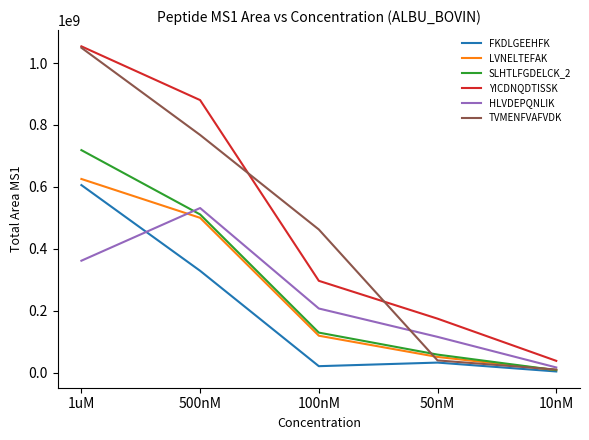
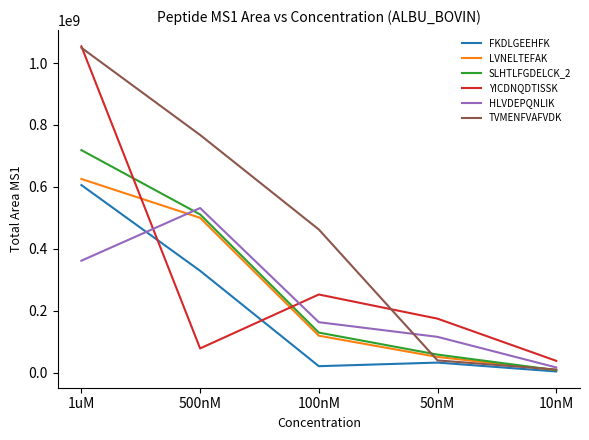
  {
    "FKDLGEEHFK": {
      "1uM": 610000000,
      "500nM": 330000000,
      "100nM": 20000000
    },
    "LVNELTEFAK": {
      "1uM": 630000000,
      "500nM": 500000000,
      "100nM": 120000000
    },
    "SLHTLFGDELCK_2": {
      "1uM": 720000000,
      "500nM": 510000000,
      "100nM": 130000000
    },
    "YICDNQDTISSK": {
-     "500nM": 880000000,
-     "100nM": 300000000,
+     "500nM": 80000000,
+     "100nM": 250000000,
      "50nM": 170000000,
      "10nM": 40000000
    },
    "HLVDEPQNLIK": {
      "1uM": 360000000,
      "500nM": 530000000,
-     "100nM": 210000000,
+     "100nM": 160000000,
      "50nM": 120000000
    },
    "TVMENFVAFVDK": {
      "500nM": 770000000,
      "100nM": 460000000
    }
  }
